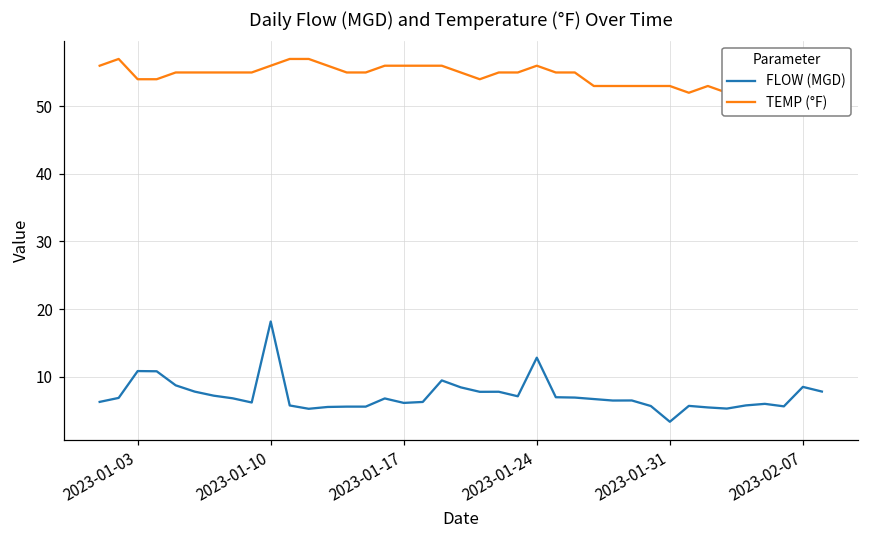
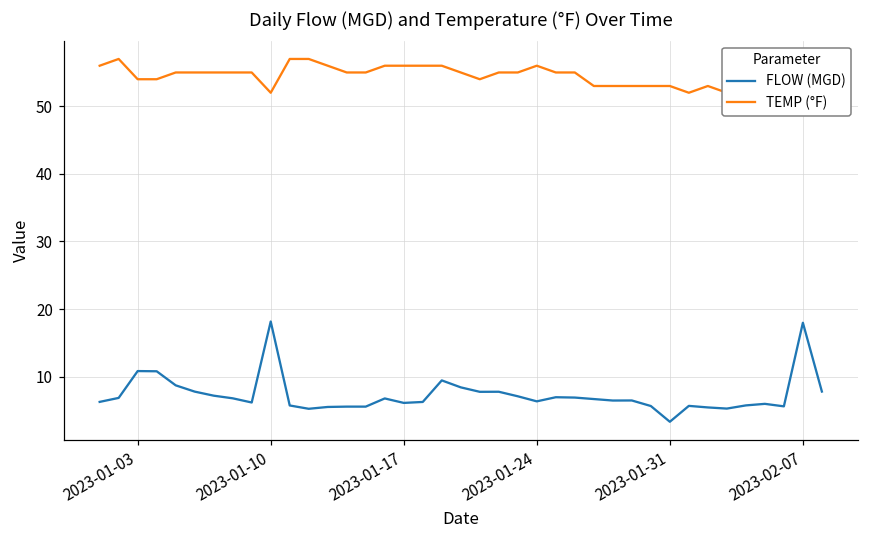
  {
    "FLOW (MGD)": {
      "2023-01-03": 11,
      "2023-01-10": 18,
      "2023-01-17": 6,
-     "2023-01-24": 13,
+     "2023-01-24": 6,
      "2023-01-31": 3,
-     "2023-02-07": 8
+     "2023-02-07": 18
    },
    "TEMP (°F)": {
      "2023-01-03": 54,
-     "2023-01-10": 56,
+     "2023-01-10": 52,
      "2023-01-17": 56,
      "2023-01-24": 56,
      "2023-01-31": 53
    }
  }
